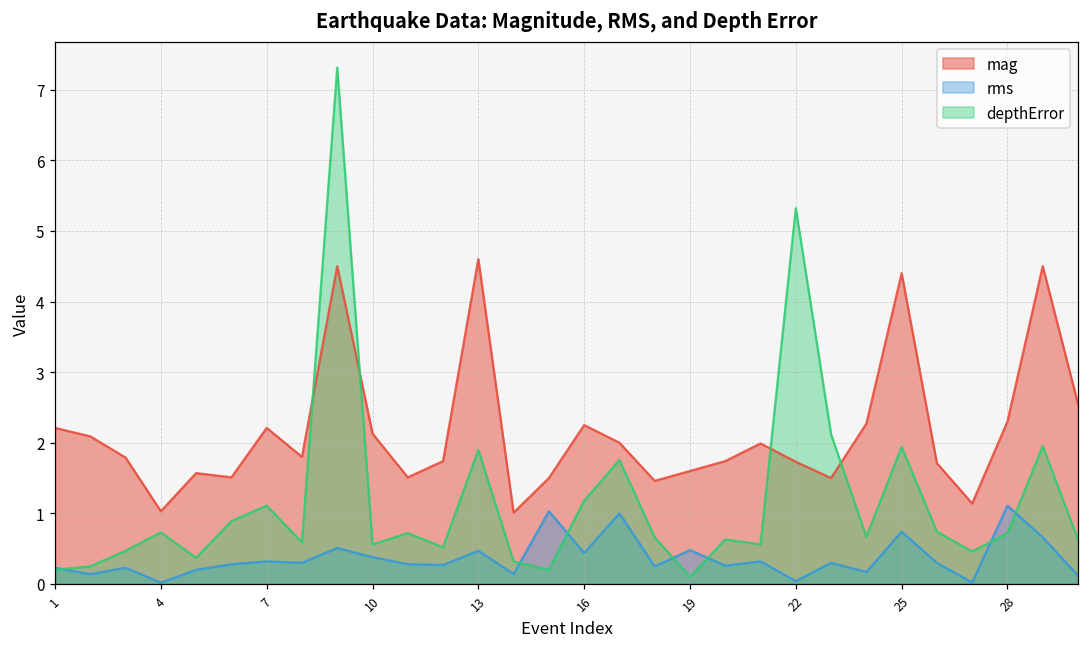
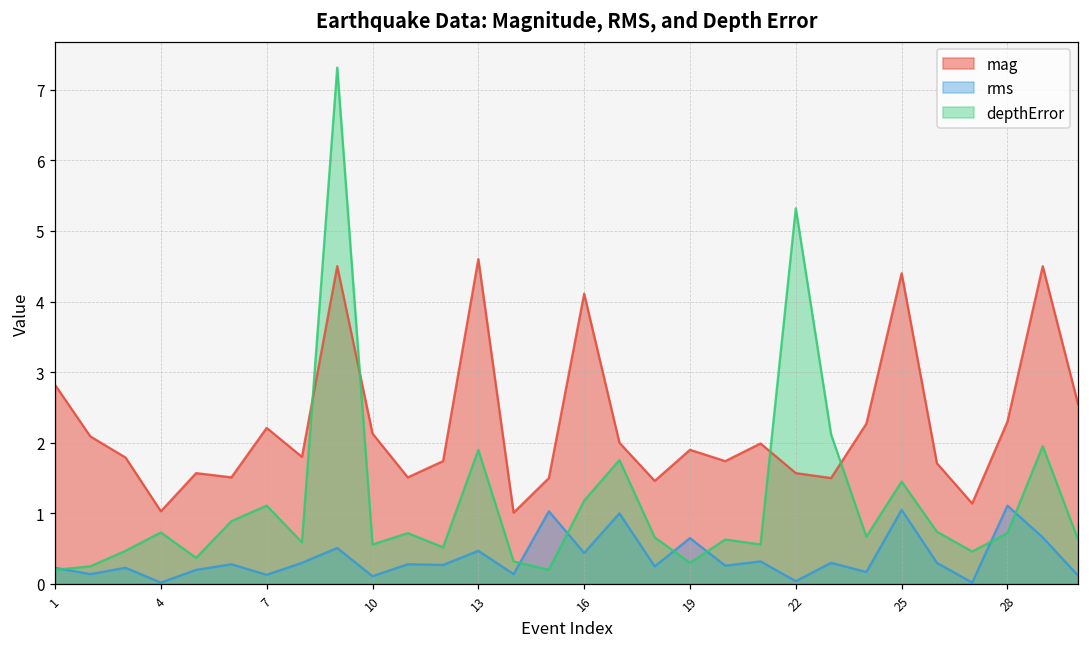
  {
    "mag": {
-     "1": 2.2,
+     "1": 2.8,
      "4": 1.0,
      "7": 2.2,
      "10": 2.1,
      "13": 4.6,
-     "16": 2.3,
-     "19": 1.6,
-     "22": 1.7,
+     "16": 4.1,
+     "19": 1.9,
+     "22": 1.6,
      "25": 4.4,
      "28": 2.3
    },
    "rms": {
      "4": 0.0,
-     "7": 0.3,
-     "10": 0.4,
+     "7": 0.1,
+     "10": 0.1,
      "13": 0.5,
      "16": 0.4,
-     "19": 0.5,
+     "19": 0.7,
      "22": 0.0,
-     "25": 0.7,
+     "25": 1.1,
      "28": 1.1
    },
    "depthError": {
      "4": 0.7,
      "7": 1.1,
      "10": 0.6,
      "13": 1.9,
      "16": 1.2,
-     "19": 0.1,
+     "19": 0.3,
      "22": 5.3,
-     "25": 1.9,
+     "25": 1.5,
      "28": 0.7
    }
  }
